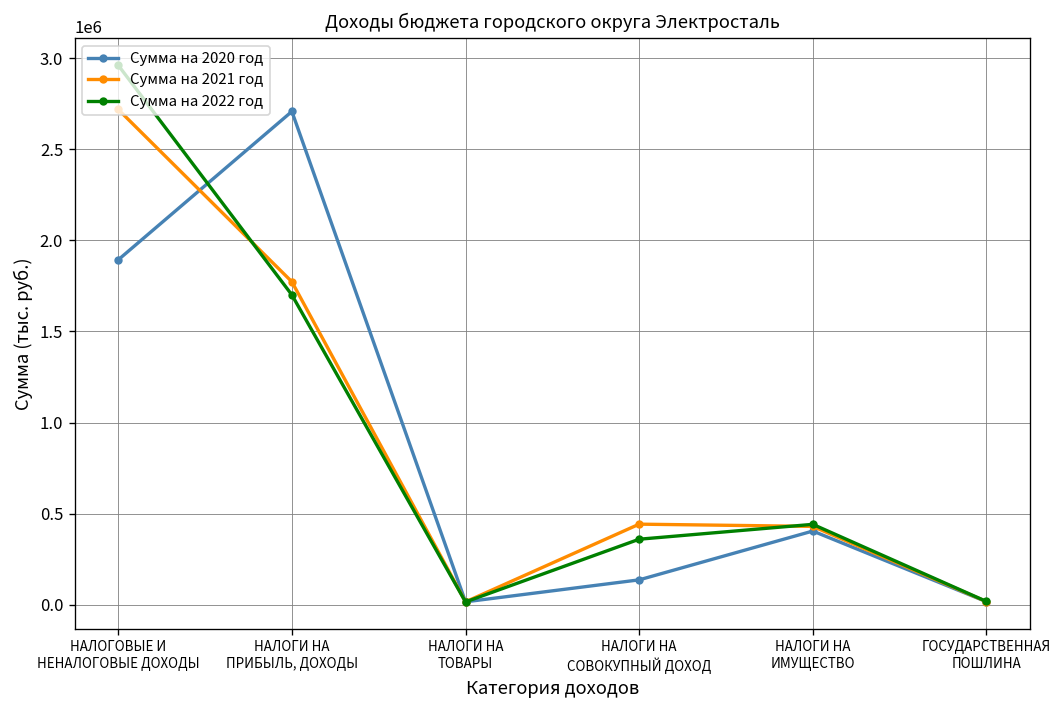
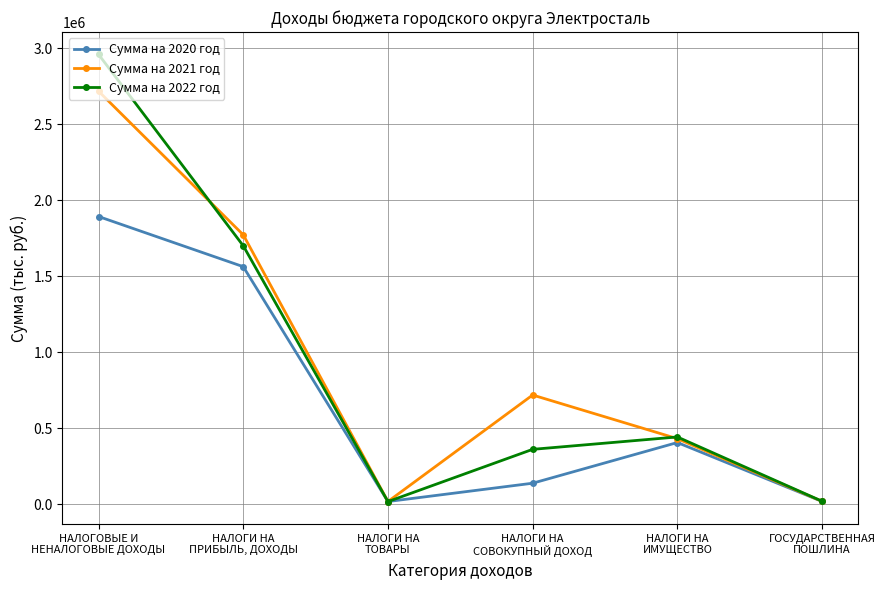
  {
    "Сумма на 2020 год": {
      "НАЛОГОВЫЕ И НЕНАЛОГОВЫЕ ДОХОДЫ": 1890000,
-     "НАЛОГИ НА ПРИБЫЛЬ, ДОХОДЫ": 2710000,
+     "НАЛОГИ НА ПРИБЫЛЬ, ДОХОДЫ": 1560000,
      "НАЛОГИ НА СОВОКУПНЫЙ ДОХОД": 140000,
      "НАЛОГИ НА ИМУЩЕСТВО": 400000
    },
    "Сумма на 2021 год": {
      "НАЛОГИ НА ПРИБЫЛЬ, ДОХОДЫ": 1770000,
-     "НАЛОГИ НА СОВОКУПНЫЙ ДОХОД": 440000
+     "НАЛОГИ НА СОВОКУПНЫЙ ДОХОД": 720000
    },
    "Сумма на 2022 год": {
      "НАЛОГИ НА ПРИБЫЛЬ, ДОХОДЫ": 1700000,
      "НАЛОГИ НА СОВОКУПНЫЙ ДОХОД": 360000
    }
  }
